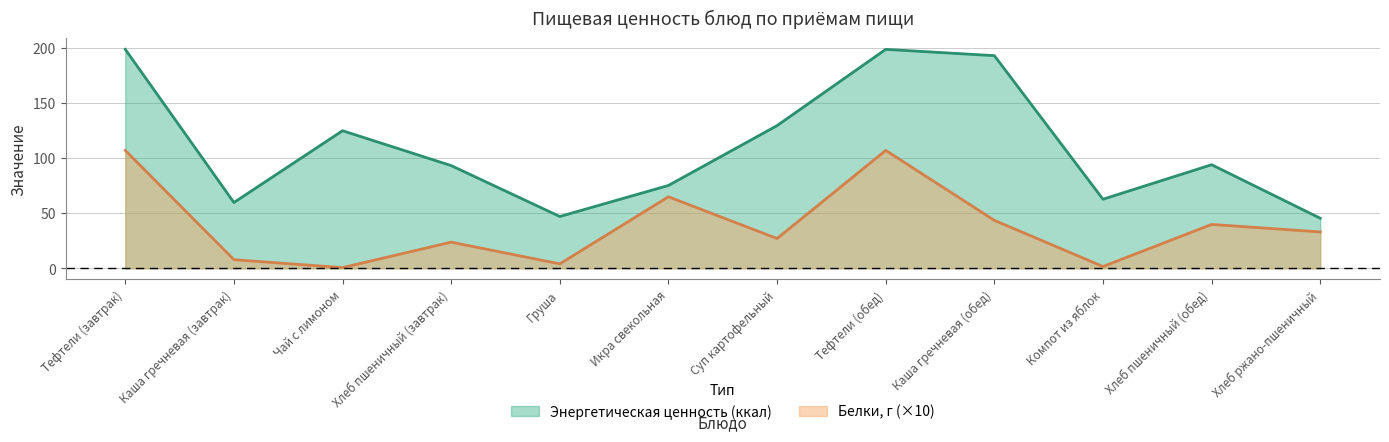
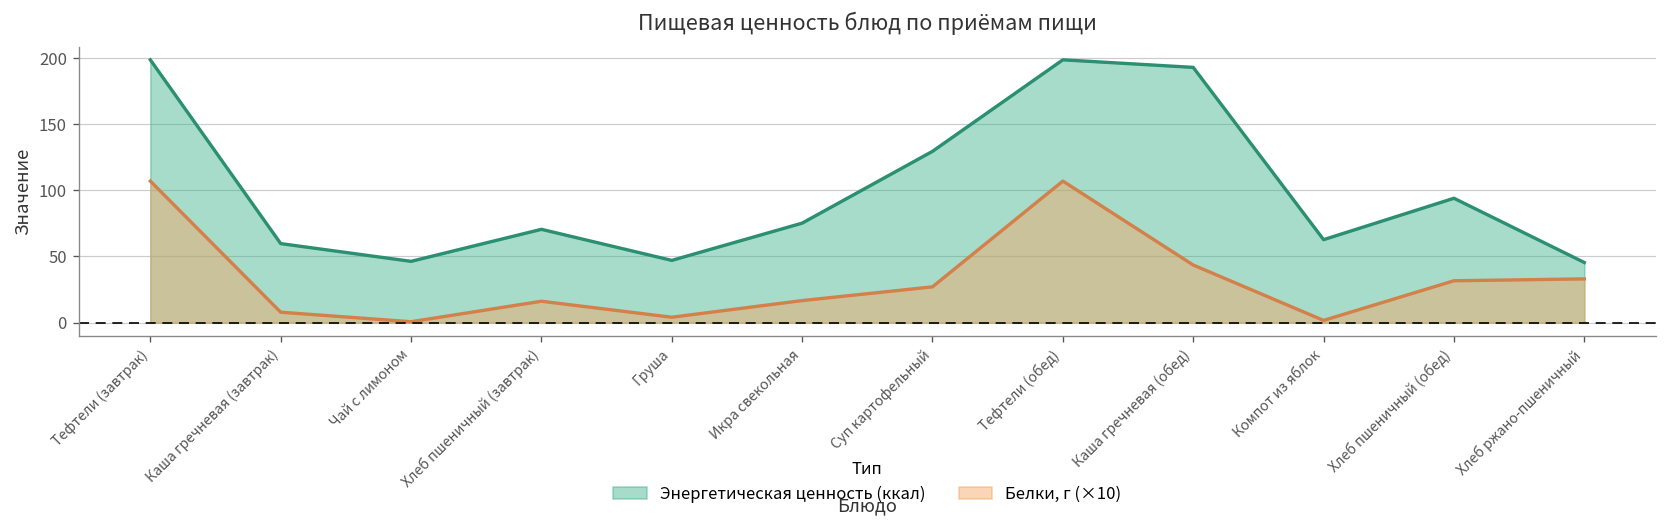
  {
    "Энергетическая ценность (ккал)": {
      "Тефтели (завтрак)": 199,
      "Каша гречневая (завтрак)": 60,
-     "Чай с лимоном": 125,
-     "Хлеб пшеничный (завтрак)": 93,
+     "Чай с лимоном": 46,
+     "Хлеб пшеничный (завтрак)": 71,
      "Груша": 47,
      "Икра свекольная": 75,
      "Суп картофельный": 130,
      "Тефтели (обед)": 199,
      "Каша гречневая (обед)": 193,
      "Компот из яблок": 63,
      "Хлеб пшеничный (обед)": 94,
      "Хлеб ржано-пшеничный": 45
    },
    "Белки, г (×10)": {
      "Тефтели (завтрак)": 107,
      "Каша гречневая (завтрак)": 8,
      "Чай с лимоном": 1,
-     "Хлеб пшеничный (завтрак)": 24,
+     "Хлеб пшеничный (завтрак)": 16,
      "Груша": 4,
-     "Икра свекольная": 65,
+     "Икра свекольная": 17,
      "Суп картофельный": 27,
      "Тефтели (обед)": 107,
      "Каша гречневая (обед)": 44,
      "Компот из яблок": 2,
-     "Хлеб пшеничный (обед)": 40,
+     "Хлеб пшеничный (обед)": 32,
      "Хлеб ржано-пшеничный": 33
    }
  }
